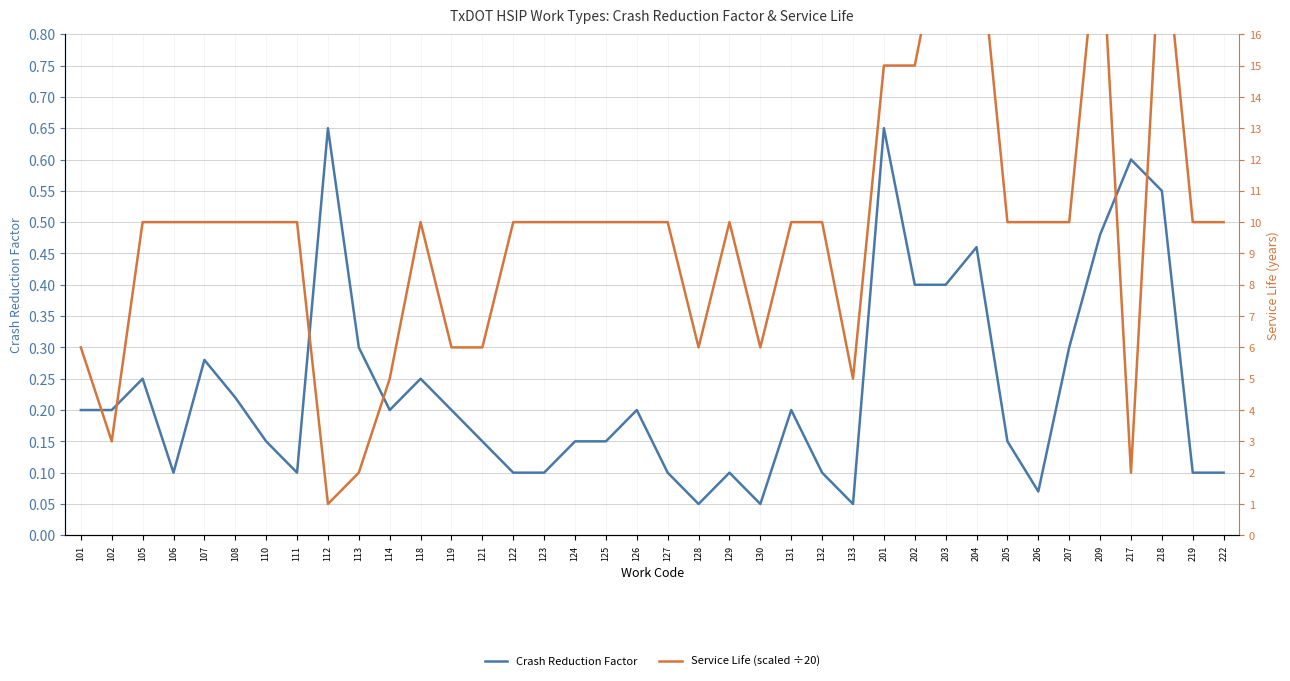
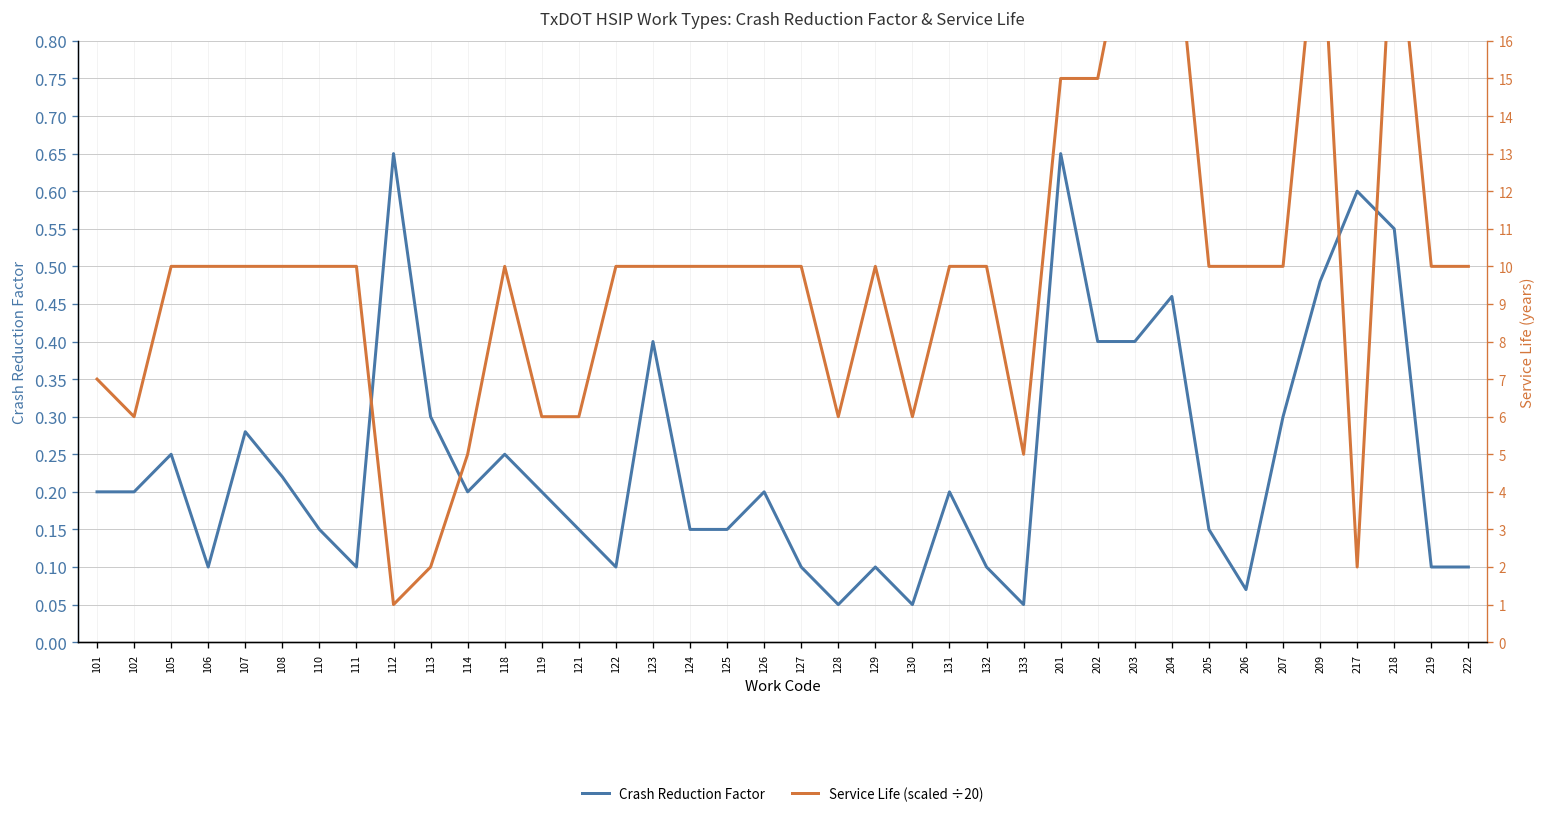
  {
    "Crash Reduction Factor": {
      "101": 0.2,
      "102": 0.2,
      "105": 0.25,
      "106": 0.1,
      "107": 0.28,
      "108": 0.22,
      "110": 0.15,
      "111": 0.1,
      "112": 0.65,
      "113": 0.3,
      "114": 0.2,
      "118": 0.25,
      "119": 0.2,
      "121": 0.15,
      "122": 0.1,
-     "123": 0.1,
+     "123": 0.4,
      "124": 0.15,
      "125": 0.15,
      "126": 0.2,
      "127": 0.1,
      "128": 0.05,
      "129": 0.1,
      "130": 0.05,
      "131": 0.2,
      "132": 0.1,
      "133": 0.05,
      "201": 0.65,
      "202": 0.4,
      "203": 0.4,
      "204": 0.46,
      "205": 0.15,
      "206": 0.07,
      "207": 0.3,
      "209": 0.48,
      "217": 0.6,
      "218": 0.55,
      "219": 0.1,
      "222": 0.1
    },
    "Service Life (scaled ÷20)": {
-     "101": 0.30,
-     "102": 0.15,
+     "101": 0.35,
+     "102": 0.30,
      "105": 0.50,
      "106": 0.50,
      "107": 0.50,
      "108": 0.50,
      "110": 0.50,
      "111": 0.50,
      "112": 0.05,
      "113": 0.10,
      "114": 0.25,
      "118": 0.50,
      "119": 0.30,
      "121": 0.30,
      "122": 0.50,
      "123": 0.50,
      "124": 0.50,
      "125": 0.50,
      "126": 0.50,
      "127": 0.50,
      "128": 0.30,
      "129": 0.50,
      "130": 0.30,
      "131": 0.50,
      "132": 0.50,
      "133": 0.25,
      "201": 0.75,
      "202": 0.75,
      "205": 0.50,
      "206": 0.50,
      "207": 0.50,
      "217": 0.10,
      "219": 0.50,
      "222": 0.50
    }
  }
